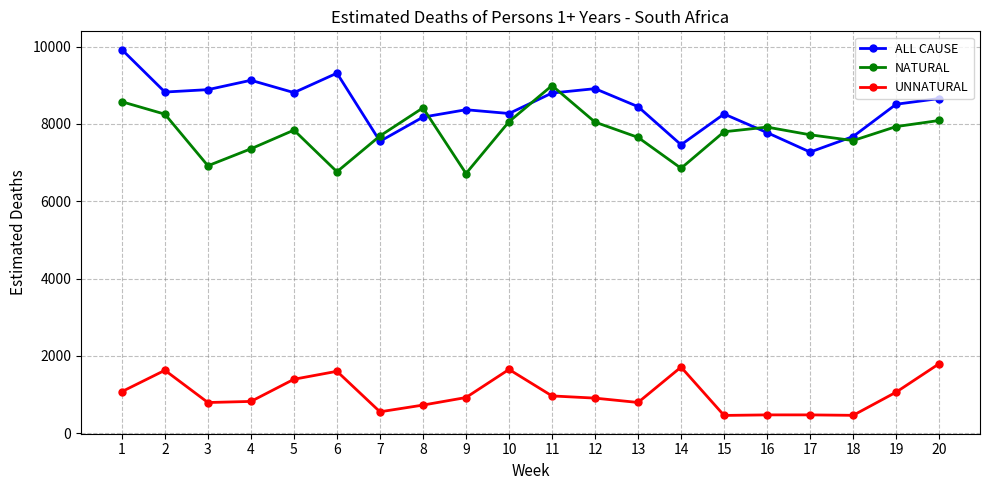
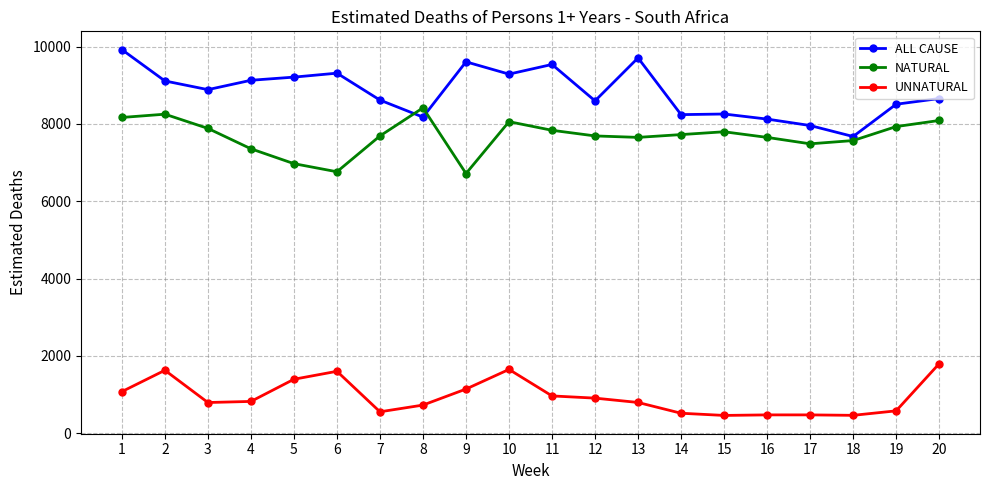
  {
    "ALL CAUSE": {
      "1": 9900,
-     "2": 8800,
+     "2": 9100,
      "3": 8900,
      "4": 9100,
-     "5": 8800,
+     "5": 9200,
      "6": 9300,
-     "7": 7600,
+     "7": 8600,
      "8": 8200,
-     "9": 8400,
-     "10": 8300,
-     "11": 8800,
-     "12": 8900,
-     "13": 8400,
-     "14": 7500,
+     "9": 9600,
+     "10": 9300,
+     "11": 9500,
+     "12": 8600,
+     "13": 9700,
+     "14": 8200,
      "15": 8300,
-     "16": 7800,
-     "17": 7300,
+     "16": 8100,
+     "17": 8000,
      "18": 7700,
      "19": 8500
    },
    "NATURAL": {
-     "1": 8600,
+     "1": 8200,
      "2": 8300,
-     "3": 6900,
+     "3": 7900,
      "4": 7400,
-     "5": 7800,
+     "5": 7000,
      "6": 6800,
      "7": 7700,
      "8": 8400,
      "9": 6700,
      "10": 8100,
-     "11": 9000,
-     "12": 8000,
+     "11": 7800,
+     "12": 7700,
      "13": 7700,
-     "14": 6900,
+     "14": 7700,
      "15": 7800,
-     "16": 7900,
-     "17": 7700,
+     "16": 7700,
+     "17": 7500,
      "18": 7600,
      "19": 7900,
      "20": 8100
    },
    "UNNATURAL": {
      "1": 1100,
      "2": 1600,
      "3": 800,
      "4": 800,
      "5": 1400,
      "6": 1600,
      "7": 600,
      "8": 700,
-     "9": 900,
+     "9": 1100,
      "10": 1600,
      "11": 1000,
      "12": 900,
      "13": 800,
-     "14": 1700,
+     "14": 500,
      "15": 500,
      "16": 500,
      "17": 500,
      "18": 500,
-     "19": 1100,
+     "19": 600,
      "20": 1800
    }
  }
